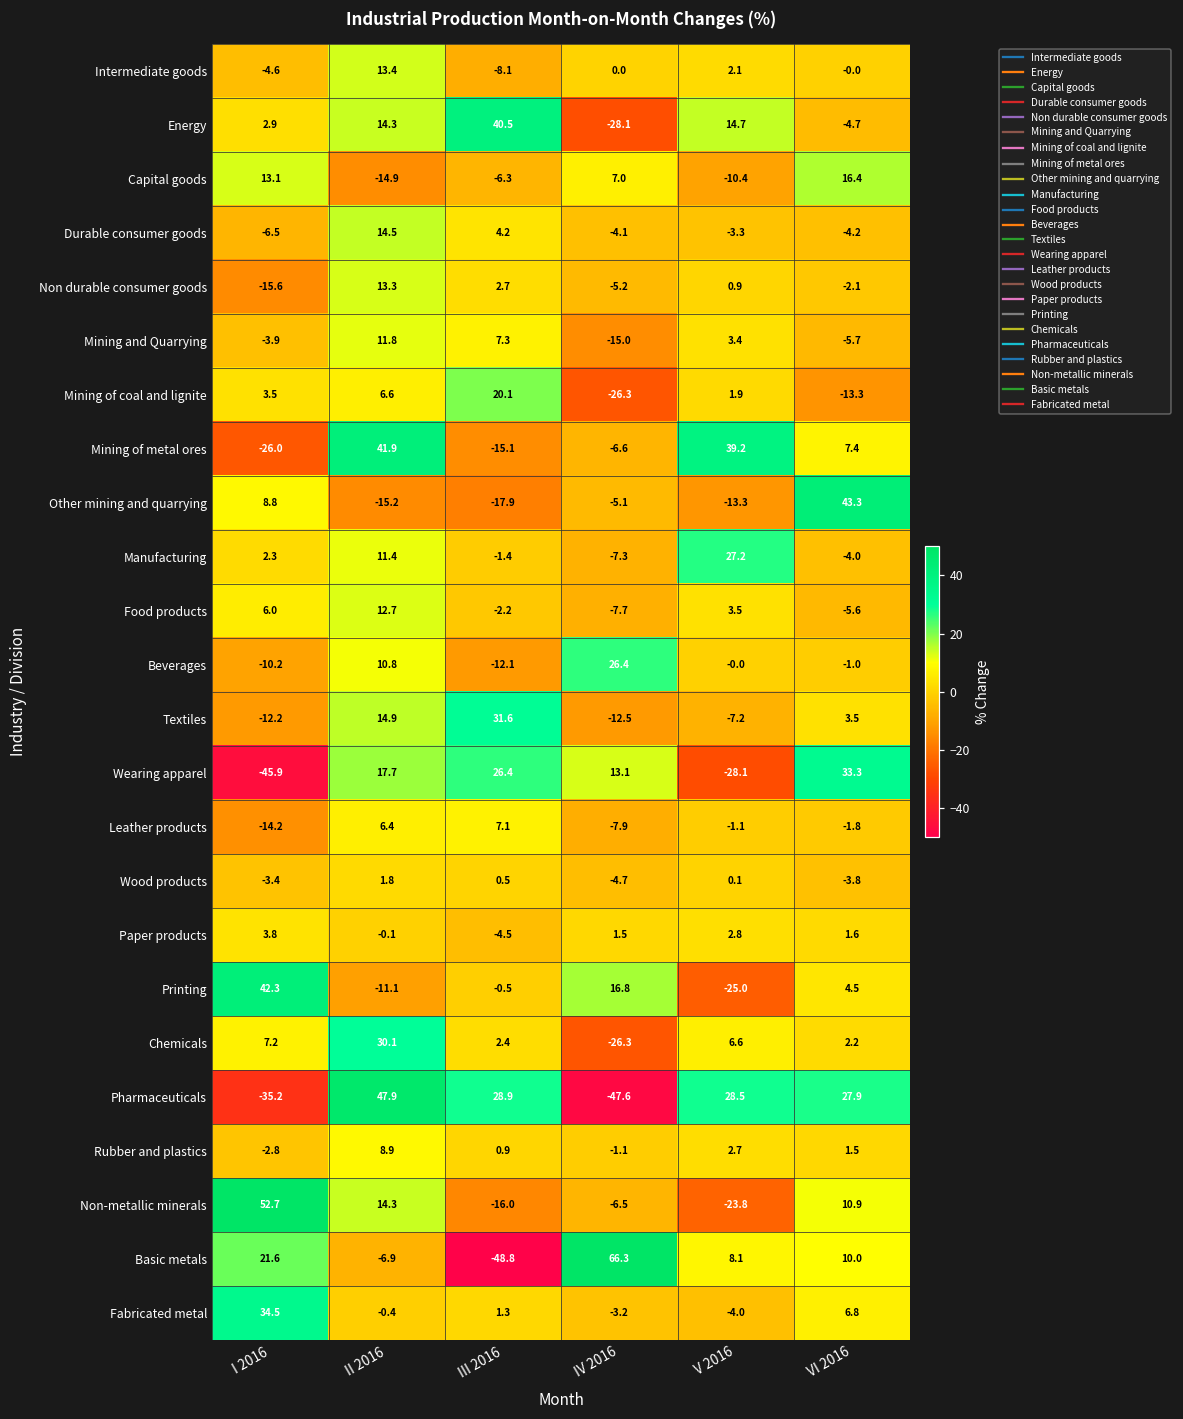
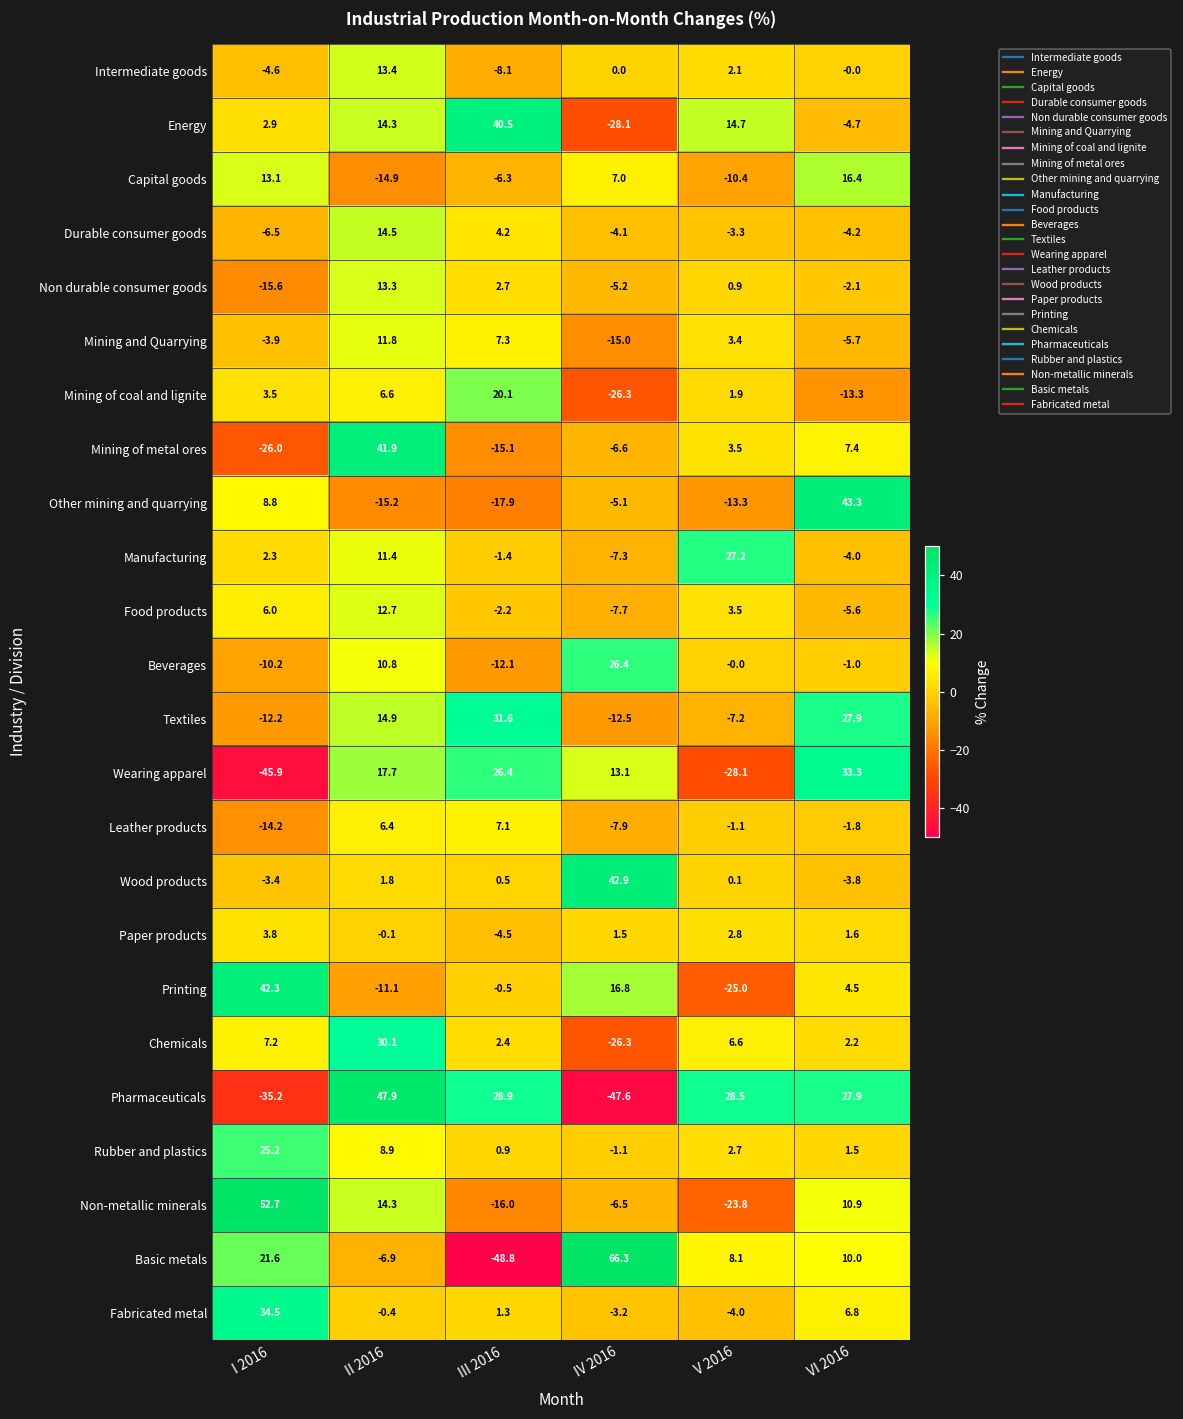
  {
    "Intermediate goods": {
      "I 2016": -4.6,
      "II 2016": 13.4,
      "III 2016": -8.1,
      "IV 2016": 0.0,
      "V 2016": 2.1,
      "VI 2016": -0.0
    },
    "Energy": {
      "I 2016": 2.9,
      "II 2016": 14.3,
      "III 2016": 40.5,
      "IV 2016": -28.1,
      "V 2016": 14.7,
      "VI 2016": -4.7
    },
    "Capital goods": {
      "I 2016": 13.1,
      "II 2016": -14.9,
      "III 2016": -6.3,
      "IV 2016": 7.0,
      "V 2016": -10.4,
      "VI 2016": 16.4
    },
    "Durable consumer goods": {
      "I 2016": -6.5,
      "II 2016": 14.5,
      "III 2016": 4.2,
      "IV 2016": -4.1,
      "V 2016": -3.3,
      "VI 2016": -4.2
    },
    "Non durable consumer goods": {
      "I 2016": -15.6,
      "II 2016": 13.3,
      "III 2016": 2.7,
      "IV 2016": -5.2,
      "V 2016": 0.9,
      "VI 2016": -2.1
    },
    "Mining and Quarrying": {
      "I 2016": -3.9,
      "II 2016": 11.8,
      "III 2016": 7.3,
      "IV 2016": -15.0,
      "V 2016": 3.4,
      "VI 2016": -5.7
    },
    "Mining of coal and lignite": {
      "I 2016": 3.5,
      "II 2016": 6.6,
      "III 2016": 20.1,
      "IV 2016": -26.3,
      "V 2016": 1.9,
      "VI 2016": -13.3
    },
    "Mining of metal ores": {
      "I 2016": -26.0,
      "II 2016": 41.9,
      "III 2016": -15.1,
      "IV 2016": -6.6,
-     "V 2016": 39.2,
+     "V 2016": 3.5,
      "VI 2016": 7.4
    },
    "Other mining and quarrying": {
      "I 2016": 8.8,
      "II 2016": -15.2,
      "III 2016": -17.9,
      "IV 2016": -5.1,
      "V 2016": -13.3,
      "VI 2016": 43.3
    },
    "Manufacturing": {
      "I 2016": 2.3,
      "II 2016": 11.4,
      "III 2016": -1.4,
      "IV 2016": -7.3,
      "V 2016": 27.2,
      "VI 2016": -4.0
    },
    "Food products": {
      "I 2016": 6.0,
      "II 2016": 12.7,
      "III 2016": -2.2,
      "IV 2016": -7.7,
      "V 2016": 3.5,
      "VI 2016": -5.6
    },
    "Beverages": {
      "I 2016": -10.2,
      "II 2016": 10.8,
      "III 2016": -12.1,
      "IV 2016": 26.4,
      "V 2016": -0.0,
      "VI 2016": -1.0
    },
    "Textiles": {
      "I 2016": -12.2,
      "II 2016": 14.9,
      "III 2016": 31.6,
      "IV 2016": -12.5,
      "V 2016": -7.2,
-     "VI 2016": 3.5
+     "VI 2016": 27.9
    },
    "Wearing apparel": {
      "I 2016": -45.9,
      "II 2016": 17.7,
      "III 2016": 26.4,
      "IV 2016": 13.1,
      "V 2016": -28.1,
      "VI 2016": 33.3
    },
    "Leather products": {
      "I 2016": -14.2,
      "II 2016": 6.4,
      "III 2016": 7.1,
      "IV 2016": -7.9,
      "V 2016": -1.1,
      "VI 2016": -1.8
    },
    "Wood products": {
      "I 2016": -3.4,
      "II 2016": 1.8,
      "III 2016": 0.5,
-     "IV 2016": -4.7,
+     "IV 2016": 42.9,
      "V 2016": 0.1,
      "VI 2016": -3.8
    },
    "Paper products": {
      "I 2016": 3.8,
      "II 2016": -0.1,
      "III 2016": -4.5,
      "IV 2016": 1.5,
      "V 2016": 2.8,
      "VI 2016": 1.6
    },
    "Printing": {
      "I 2016": 42.3,
      "II 2016": -11.1,
      "III 2016": -0.5,
      "IV 2016": 16.8,
      "V 2016": -25.0,
      "VI 2016": 4.5
    },
    "Chemicals": {
      "I 2016": 7.2,
      "II 2016": 30.1,
      "III 2016": 2.4,
      "IV 2016": -26.3,
      "V 2016": 6.6,
      "VI 2016": 2.2
    },
    "Pharmaceuticals": {
      "I 2016": -35.2,
      "II 2016": 47.9,
      "III 2016": 28.9,
      "IV 2016": -47.6,
      "V 2016": 28.5,
      "VI 2016": 27.9
    },
    "Rubber and plastics": {
-     "I 2016": -2.8,
+     "I 2016": 25.2,
      "II 2016": 8.9,
      "III 2016": 0.9,
      "IV 2016": -1.1,
      "V 2016": 2.7,
      "VI 2016": 1.5
    },
    "Non-metallic minerals": {
      "I 2016": 52.7,
      "II 2016": 14.3,
      "III 2016": -16.0,
      "IV 2016": -6.5,
      "V 2016": -23.8,
      "VI 2016": 10.9
    },
    "Basic metals": {
      "I 2016": 21.6,
      "II 2016": -6.9,
      "III 2016": -48.8,
      "IV 2016": 66.3,
      "V 2016": 8.1,
      "VI 2016": 10.0
    },
    "Fabricated metal": {
      "I 2016": 34.5,
      "II 2016": -0.4,
      "III 2016": 1.3,
      "IV 2016": -3.2,
      "V 2016": -4.0,
      "VI 2016": 6.8
    }
  }
